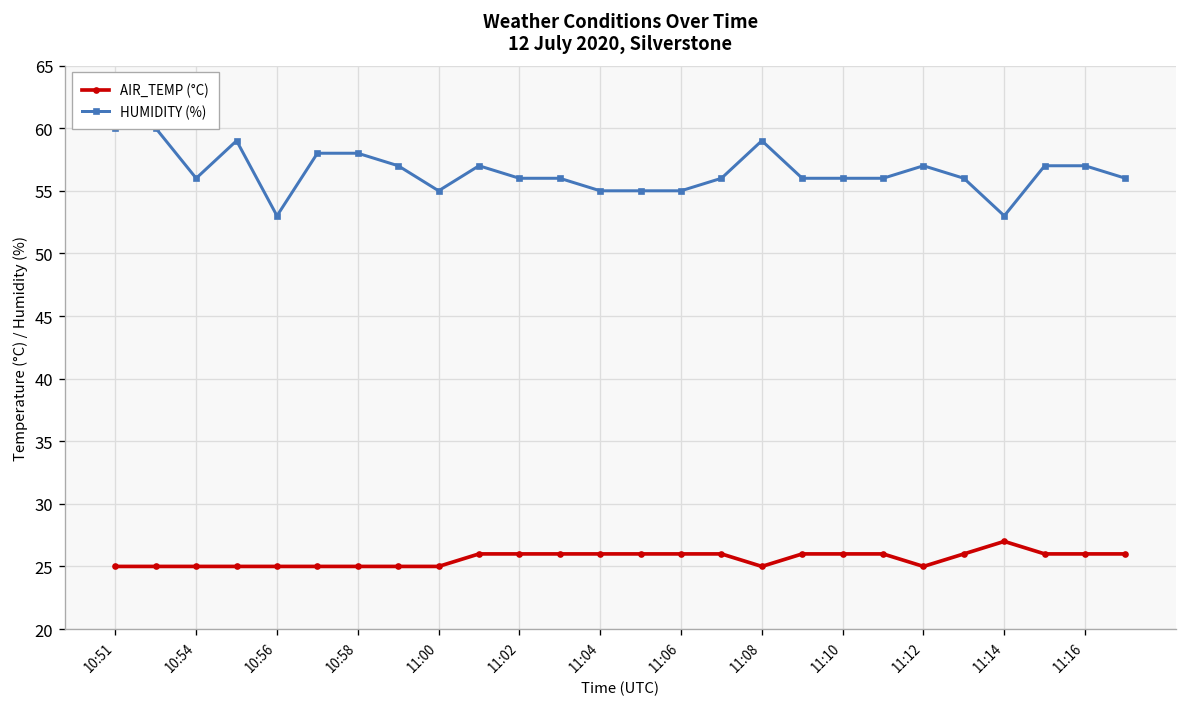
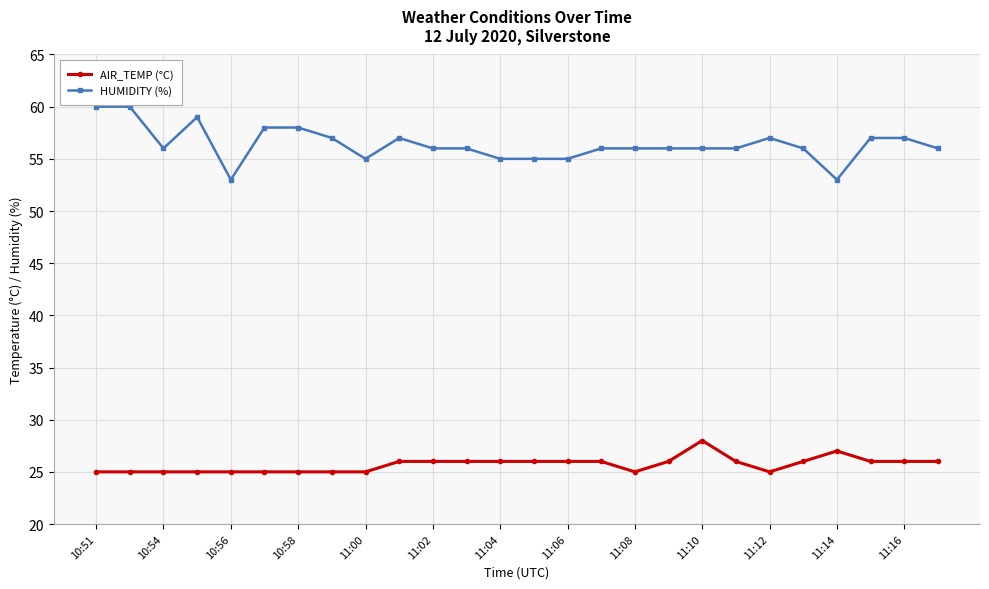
  {
    "AIR_TEMP (°C)": {
      "10:51": 25,
      "10:54": 25,
      "10:56": 25,
      "10:58": 25,
      "11:00": 25,
      "11:02": 26,
      "11:04": 26,
      "11:06": 26,
      "11:08": 25,
-     "11:10": 26,
+     "11:10": 28,
      "11:12": 25,
      "11:14": 27,
      "11:16": 26
    },
    "HUMIDITY (%)": {
      "10:51": 60,
      "10:54": 56,
      "10:56": 53,
      "10:58": 58,
      "11:00": 55,
      "11:02": 56,
      "11:04": 55,
      "11:06": 55,
-     "11:08": 59,
+     "11:08": 56,
      "11:10": 56,
      "11:12": 57,
      "11:14": 53,
      "11:16": 57
    }
  }
